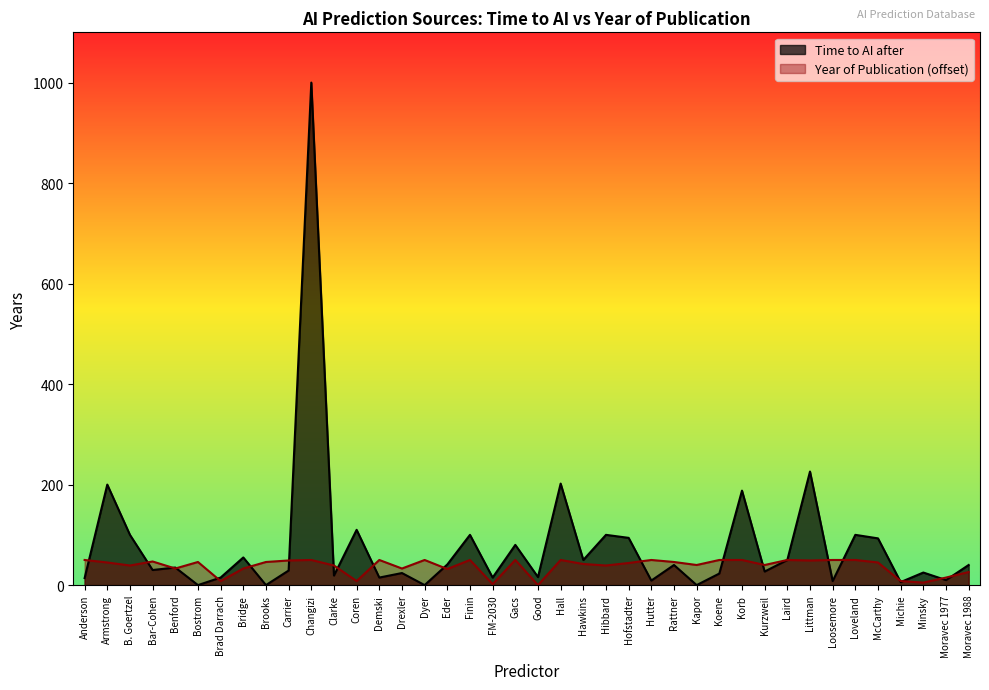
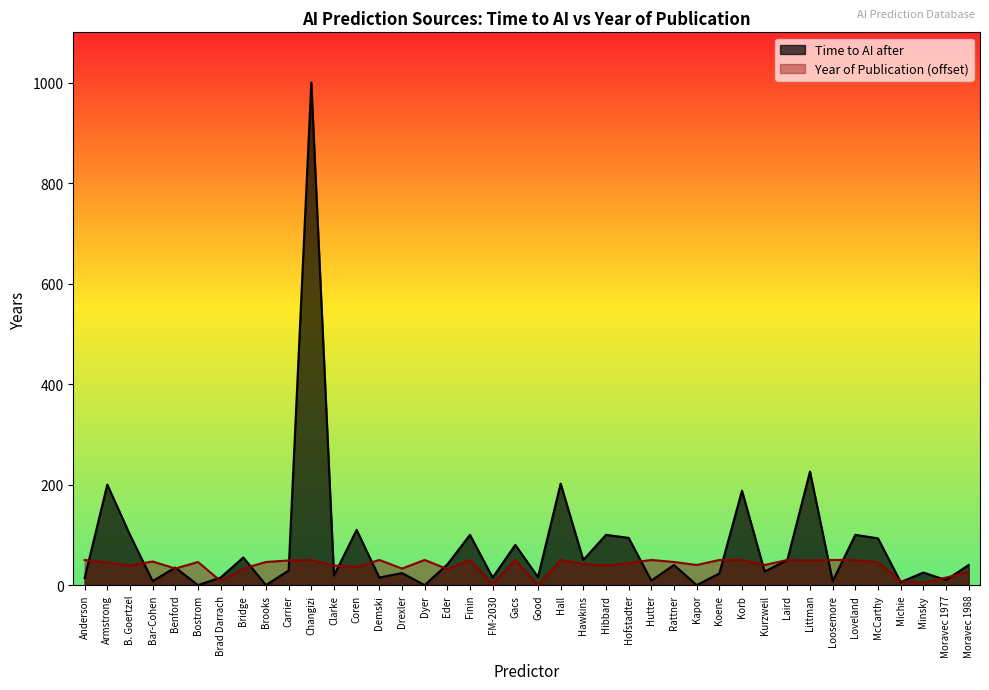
  {
    "Time to AI after": {
      "Anderson": 10,
      "Armstrong": 200,
      "B. Goertzel": 100,
-     "Bar-Cohen": 30,
+     "Bar-Cohen": 10,
      "Bostrom": 0,
      "Brad Darrach": 20,
      "Bridge": 60,
      "Brooks": 0,
      "Carrier": 30,
      "Changizi": 1000,
      "Clarke": 20,
      "Coren": 110,
      "Demski": 20,
      "Drexler": 20,
      "Dyer": 0,
      "Eder": 40,
      "Finin": 100,
      "FM-2030": 20,
      "Gacs": 80,
      "Good": 20,
      "Hall": 200,
      "Hawkins": 50,
      "Hibbard": 100,
      "Hofstadter": 90,
      "Hutter": 10,
      "Rattner": 40,
      "Kapor": 0,
      "Koene": 20,
      "Korb": 190,
      "Kurzweil": 30,
      "Littman": 230,
      "Loosemore": 10,
      "Loveland": 100,
      "McCarthy": 90,
      "Minsky": 30,
      "Moravec 1988": 40
    },
    "Year of Publication (offset)": {
      "Anderson": 50,
      "Armstrong": 50,
      "B. Goertzel": 40,
      "Bar-Cohen": 50,
      "Bostrom": 50,
      "Brad Darrach": 10,
      "Bridge": 30,
      "Brooks": 50,
      "Carrier": 50,
      "Changizi": 50,
      "Clarke": 40,
-     "Coren": 10,
+     "Coren": 40,
      "Demski": 50,
      "Drexler": 30,
      "Dyer": 50,
      "Eder": 30,
      "Finin": 50,
      "FM-2030": 0,
      "Gacs": 50,
      "Good": 0,
      "Hall": 50,
      "Hawkins": 40,
      "Hibbard": 40,
      "Hofstadter": 40,
      "Hutter": 50,
      "Rattner": 50,
      "Kapor": 40,
      "Koene": 50,
      "Korb": 50,
      "Kurzweil": 40,
      "Littman": 50,
      "Loosemore": 50,
      "Loveland": 50,
      "McCarthy": 50,
      "Minsky": 10,
      "Moravec 1988": 30
    }
  }
